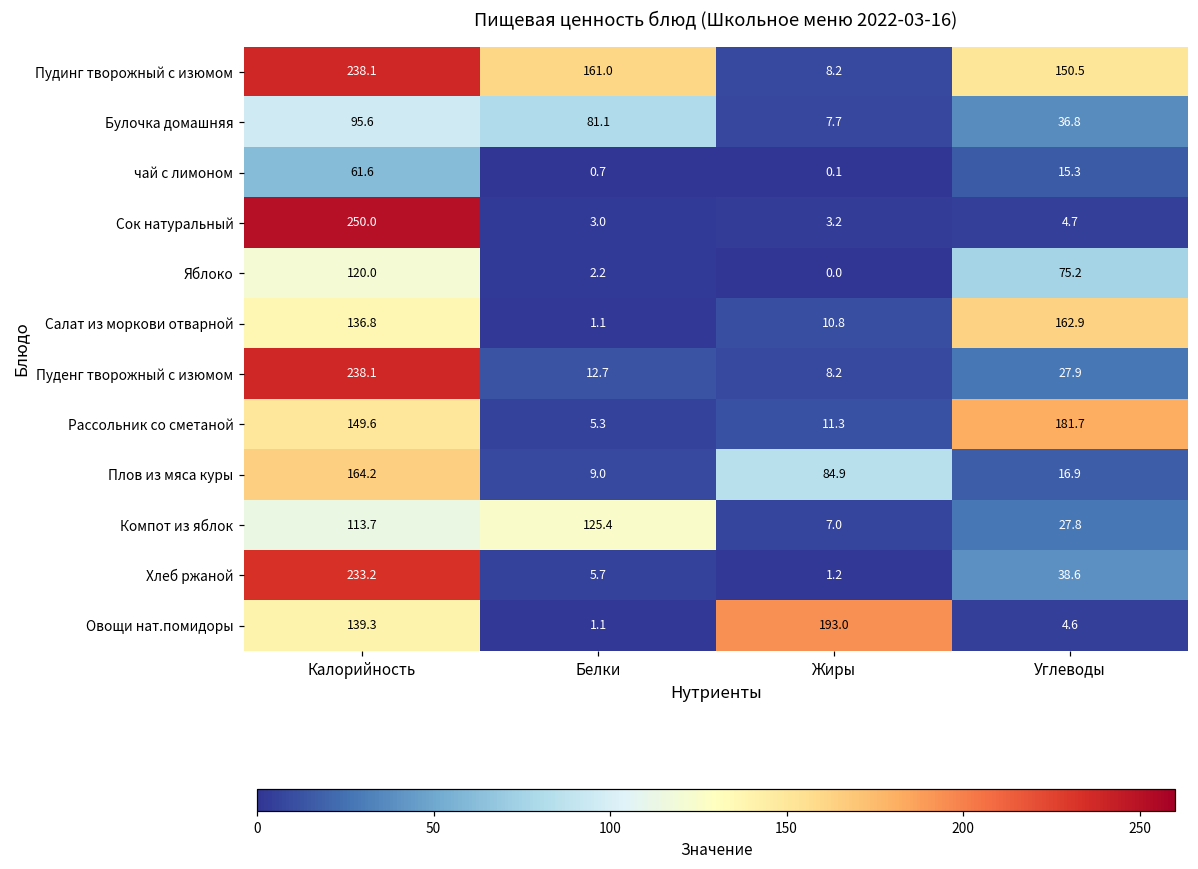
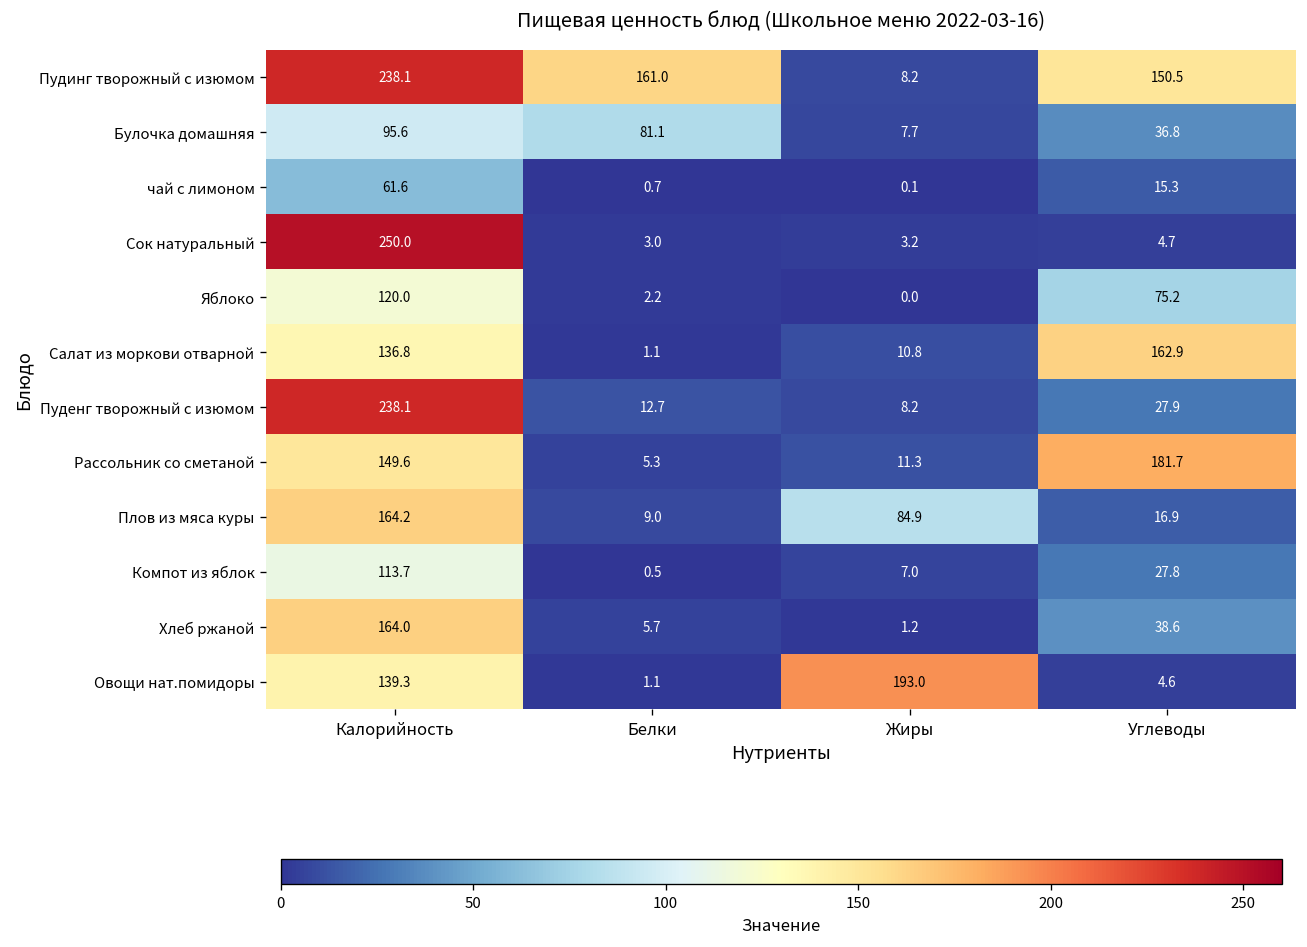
  {
    "Пудинг творожный с изюмом": {
      "Калорийность": 238.1,
      "Белки": 161.0,
      "Жиры": 8.2,
      "Углеводы": 150.5
    },
    "Булочка домашняя": {
      "Калорийность": 95.6,
      "Белки": 81.1,
      "Жиры": 7.7,
      "Углеводы": 36.8
    },
    "чай с лимоном": {
      "Калорийность": 61.6,
      "Белки": 0.7,
      "Жиры": 0.1,
      "Углеводы": 15.3
    },
    "Сок натуральный": {
      "Калорийность": 250.0,
      "Белки": 3.0,
      "Жиры": 3.2,
      "Углеводы": 4.7
    },
    "Яблоко": {
      "Калорийность": 120.0,
      "Белки": 2.2,
      "Жиры": 0.0,
      "Углеводы": 75.2
    },
    "Салат из моркови отварной": {
      "Калорийность": 136.8,
      "Белки": 1.1,
      "Жиры": 10.8,
      "Углеводы": 162.9
    },
    "Пуденг творожный с изюмом": {
      "Калорийность": 238.1,
      "Белки": 12.7,
      "Жиры": 8.2,
      "Углеводы": 27.9
    },
    "Рассольник со сметаной": {
      "Калорийность": 149.6,
      "Белки": 5.3,
      "Жиры": 11.3,
      "Углеводы": 181.7
    },
    "Плов из мяса куры": {
      "Калорийность": 164.2,
      "Белки": 9.0,
      "Жиры": 84.9,
      "Углеводы": 16.9
    },
    "Компот из яблок": {
      "Калорийность": 113.7,
-     "Белки": 125.4,
+     "Белки": 0.5,
      "Жиры": 7.0,
      "Углеводы": 27.8
    },
    "Хлеб ржаной": {
-     "Калорийность": 233.2,
+     "Калорийность": 164.0,
      "Белки": 5.7,
      "Жиры": 1.2,
      "Углеводы": 38.6
    },
    "Овощи нат.помидоры": {
      "Калорийность": 139.3,
      "Белки": 1.1,
      "Жиры": 193.0,
      "Углеводы": 4.6
    }
  }
